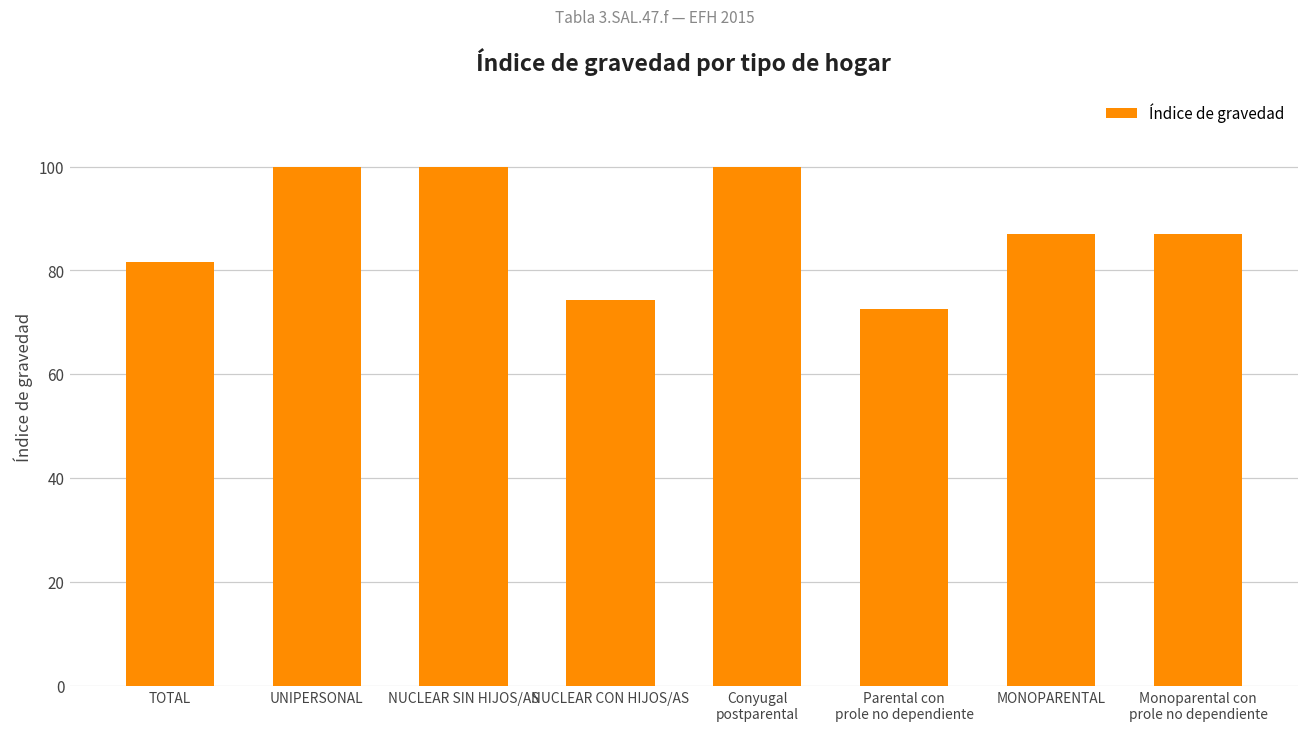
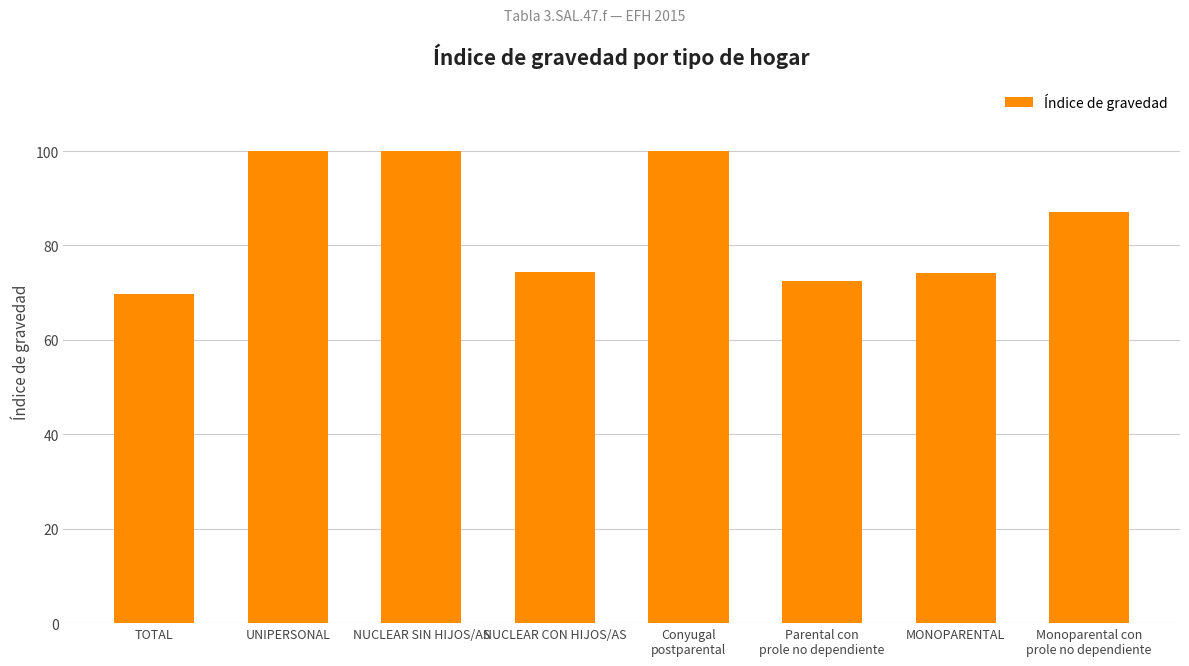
  {
-   "TOTAL": 82,
+   "TOTAL": 70,
    "UNIPERSONAL": 100,
    "NUCLEAR SIN HIJOS/AS": 100,
    "NUCLEAR CON HIJOS/AS": 74,
    "Conyugal postparental": 100,
    "Parental con prole no dependiente": 73,
-   "MONOPARENTAL": 87,
+   "MONOPARENTAL": 74,
    "Monoparental con prole no dependiente": 87
  }
